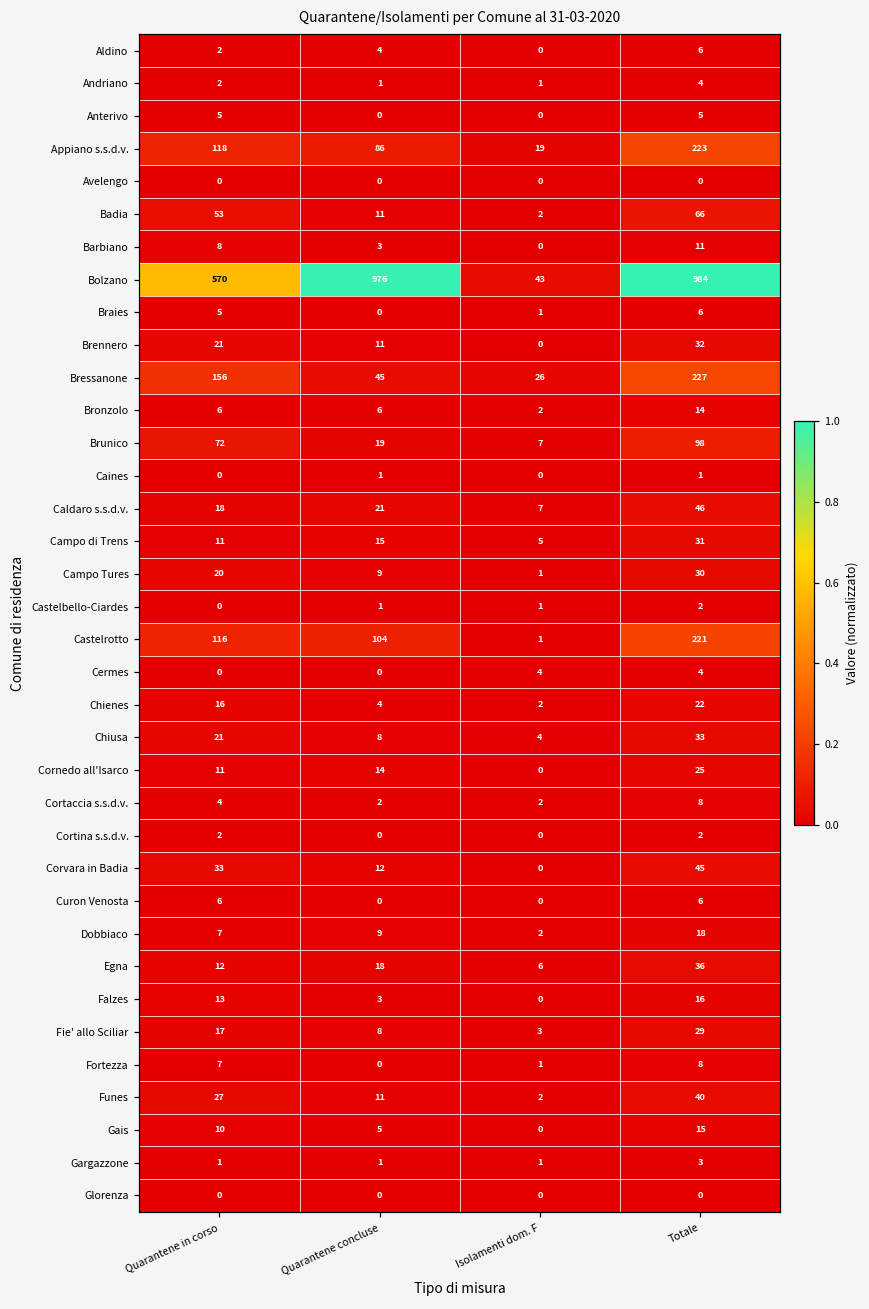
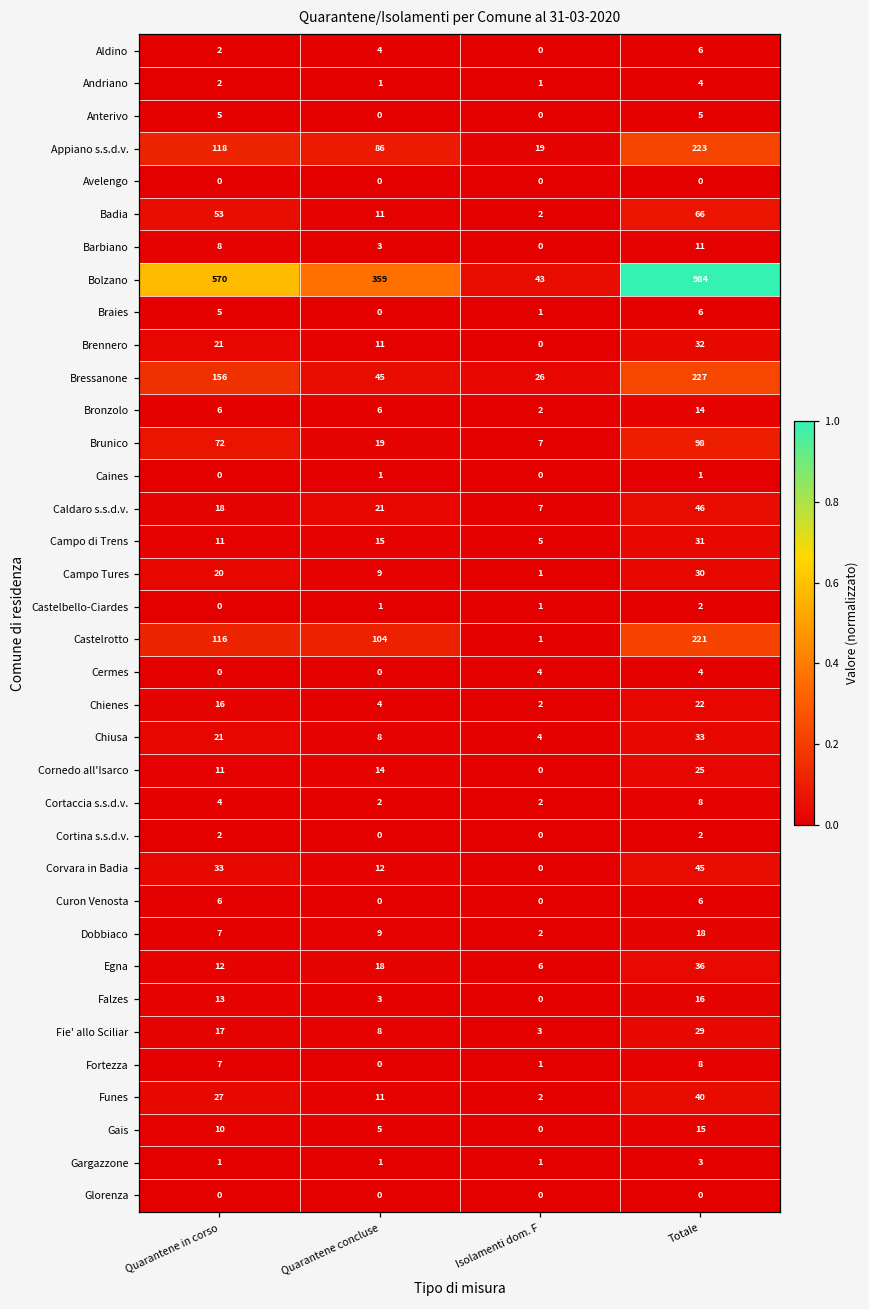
  {
    "Aldino": {
      "Quarantene in corso": 2,
      "Quarantene concluse": 4,
      "Isolamenti dom. F": 0,
      "Totale": 6
    },
    "Andriano": {
      "Quarantene in corso": 2,
      "Quarantene concluse": 1,
      "Isolamenti dom. F": 1,
      "Totale": 4
    },
    "Anterivo": {
      "Quarantene in corso": 5,
      "Quarantene concluse": 0,
      "Isolamenti dom. F": 0,
      "Totale": 5
    },
    "Appiano s.s.d.v.": {
      "Quarantene in corso": 118,
      "Quarantene concluse": 86,
      "Isolamenti dom. F": 19,
      "Totale": 223
    },
    "Avelengo": {
      "Quarantene in corso": 0,
      "Quarantene concluse": 0,
      "Isolamenti dom. F": 0,
      "Totale": 0
    },
    "Badia": {
      "Quarantene in corso": 53,
      "Quarantene concluse": 11,
      "Isolamenti dom. F": 2,
      "Totale": 66
    },
    "Barbiano": {
      "Quarantene in corso": 8,
      "Quarantene concluse": 3,
      "Isolamenti dom. F": 0,
      "Totale": 11
    },
    "Bolzano": {
      "Quarantene in corso": 570,
-     "Quarantene concluse": 976,
+     "Quarantene concluse": 359,
      "Isolamenti dom. F": 43,
      "Totale": 984
    },
    "Braies": {
      "Quarantene in corso": 5,
      "Quarantene concluse": 0,
      "Isolamenti dom. F": 1,
      "Totale": 6
    },
    "Brennero": {
      "Quarantene in corso": 21,
      "Quarantene concluse": 11,
      "Isolamenti dom. F": 0,
      "Totale": 32
    },
    "Bressanone": {
      "Quarantene in corso": 156,
      "Quarantene concluse": 45,
      "Isolamenti dom. F": 26,
      "Totale": 227
    },
    "Bronzolo": {
      "Quarantene in corso": 6,
      "Quarantene concluse": 6,
      "Isolamenti dom. F": 2,
      "Totale": 14
    },
    "Brunico": {
      "Quarantene in corso": 72,
      "Quarantene concluse": 19,
      "Isolamenti dom. F": 7,
      "Totale": 98
    },
    "Caines": {
      "Quarantene in corso": 0,
      "Quarantene concluse": 1,
      "Isolamenti dom. F": 0,
      "Totale": 1
    },
    "Caldaro s.s.d.v.": {
      "Quarantene in corso": 18,
      "Quarantene concluse": 21,
      "Isolamenti dom. F": 7,
      "Totale": 46
    },
    "Campo di Trens": {
      "Quarantene in corso": 11,
      "Quarantene concluse": 15,
      "Isolamenti dom. F": 5,
      "Totale": 31
    },
    "Campo Tures": {
      "Quarantene in corso": 20,
      "Quarantene concluse": 9,
      "Isolamenti dom. F": 1,
      "Totale": 30
    },
    "Castelbello-Ciardes": {
      "Quarantene in corso": 0,
      "Quarantene concluse": 1,
      "Isolamenti dom. F": 1,
      "Totale": 2
    },
    "Castelrotto": {
      "Quarantene in corso": 116,
      "Quarantene concluse": 104,
      "Isolamenti dom. F": 1,
      "Totale": 221
    },
    "Cermes": {
      "Quarantene in corso": 0,
      "Quarantene concluse": 0,
      "Isolamenti dom. F": 4,
      "Totale": 4
    },
    "Chienes": {
      "Quarantene in corso": 16,
      "Quarantene concluse": 4,
      "Isolamenti dom. F": 2,
      "Totale": 22
    },
    "Chiusa": {
      "Quarantene in corso": 21,
      "Quarantene concluse": 8,
      "Isolamenti dom. F": 4,
      "Totale": 33
    },
    "Cornedo all'Isarco": {
      "Quarantene in corso": 11,
      "Quarantene concluse": 14,
      "Isolamenti dom. F": 0,
      "Totale": 25
    },
    "Cortaccia s.s.d.v.": {
      "Quarantene in corso": 4,
      "Quarantene concluse": 2,
      "Isolamenti dom. F": 2,
      "Totale": 8
    },
    "Cortina s.s.d.v.": {
      "Quarantene in corso": 2,
      "Quarantene concluse": 0,
      "Isolamenti dom. F": 0,
      "Totale": 2
    },
    "Corvara in Badia": {
      "Quarantene in corso": 33,
      "Quarantene concluse": 12,
      "Isolamenti dom. F": 0,
      "Totale": 45
    },
    "Curon Venosta": {
      "Quarantene in corso": 6,
      "Quarantene concluse": 0,
      "Isolamenti dom. F": 0,
      "Totale": 6
    },
    "Dobbiaco": {
      "Quarantene in corso": 7,
      "Quarantene concluse": 9,
      "Isolamenti dom. F": 2,
      "Totale": 18
    },
    "Egna": {
      "Quarantene in corso": 12,
      "Quarantene concluse": 18,
      "Isolamenti dom. F": 6,
      "Totale": 36
    },
    "Falzes": {
      "Quarantene in corso": 13,
      "Quarantene concluse": 3,
      "Isolamenti dom. F": 0,
      "Totale": 16
    },
    "Fie' allo Sciliar": {
      "Quarantene in corso": 17,
      "Quarantene concluse": 8,
      "Isolamenti dom. F": 3,
      "Totale": 29
    },
    "Fortezza": {
      "Quarantene in corso": 7,
      "Quarantene concluse": 0,
      "Isolamenti dom. F": 1,
      "Totale": 8
    },
    "Funes": {
      "Quarantene in corso": 27,
      "Quarantene concluse": 11,
      "Isolamenti dom. F": 2,
      "Totale": 40
    },
    "Gais": {
      "Quarantene in corso": 10,
      "Quarantene concluse": 5,
      "Isolamenti dom. F": 0,
      "Totale": 15
    },
    "Gargazzone": {
      "Quarantene in corso": 1,
      "Quarantene concluse": 1,
      "Isolamenti dom. F": 1,
      "Totale": 3
    },
    "Glorenza": {
      "Quarantene in corso": 0,
      "Quarantene concluse": 0,
      "Isolamenti dom. F": 0,
      "Totale": 0
    }
  }
